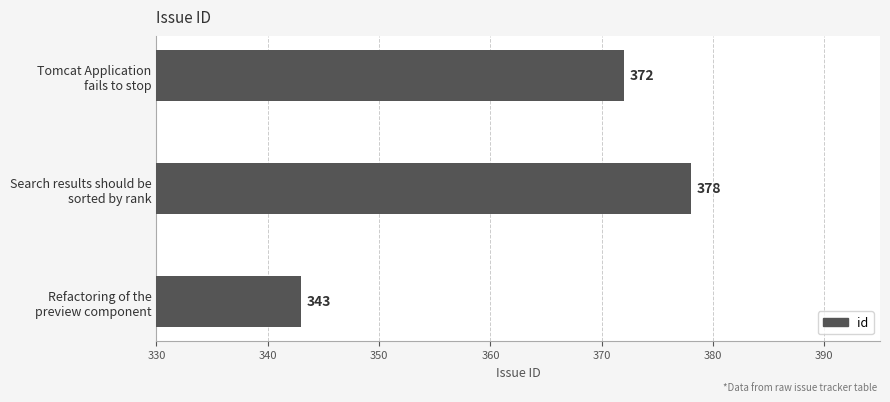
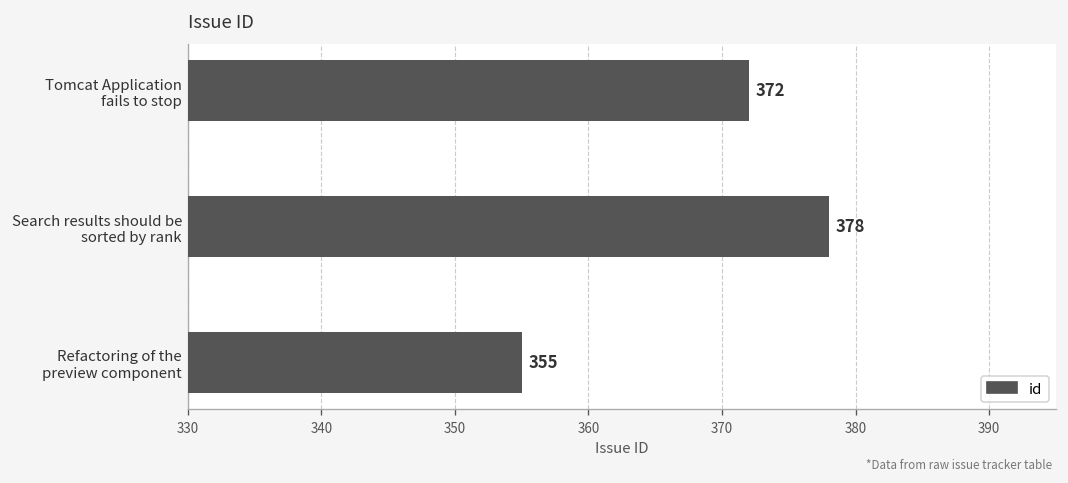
  {
    "Tomcat Application fails to stop": 372,
    "Search results should be sorted by rank": 378,
-   "Refactoring of the preview component": 343
+   "Refactoring of the preview component": 355
  }
